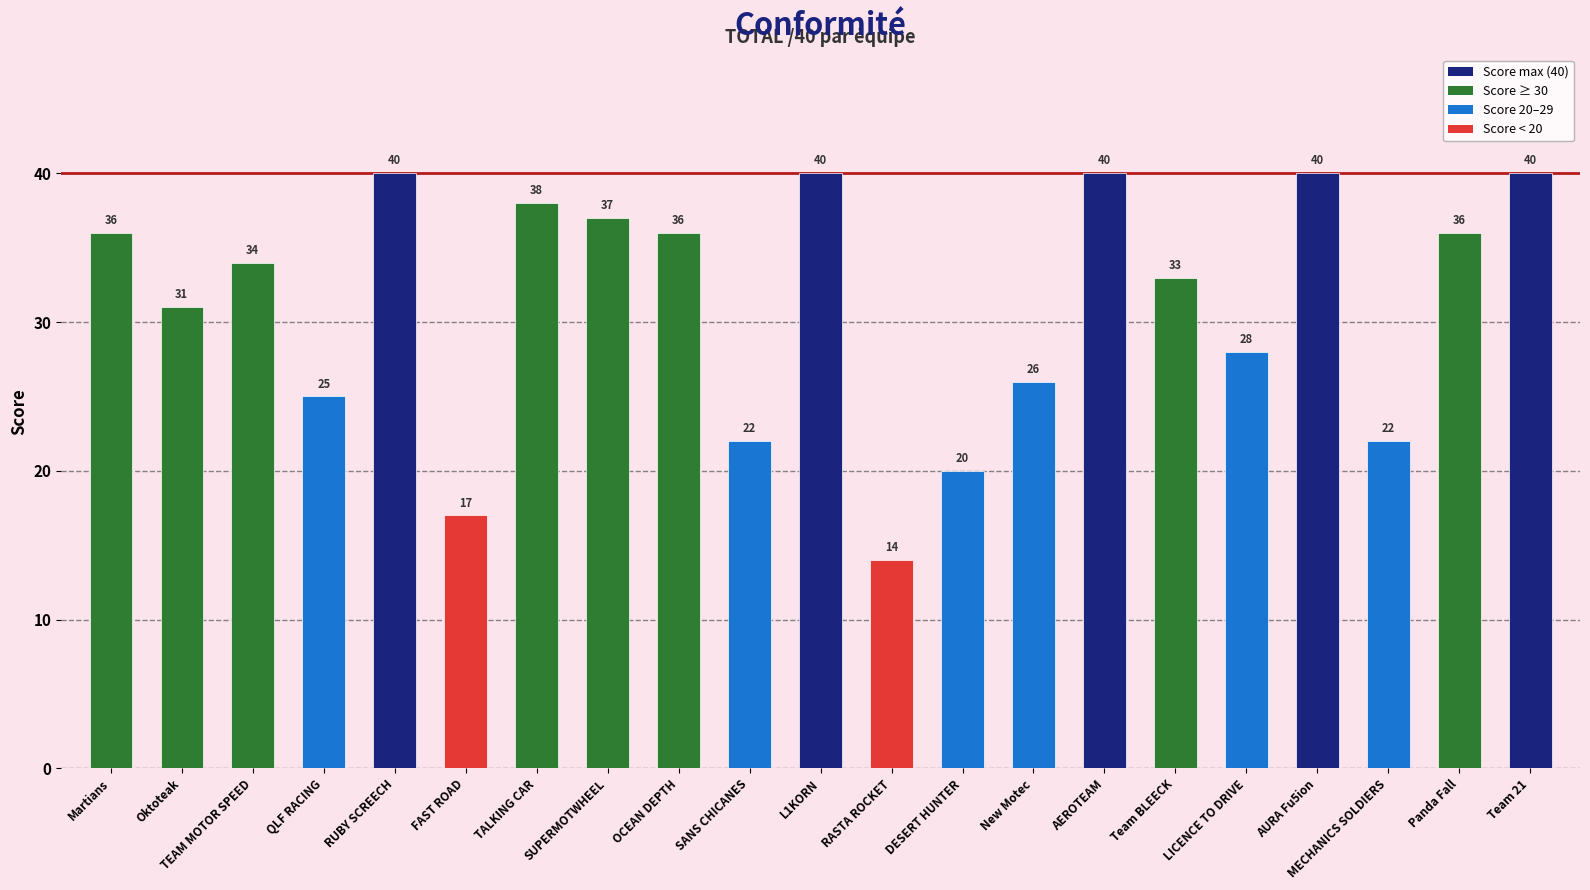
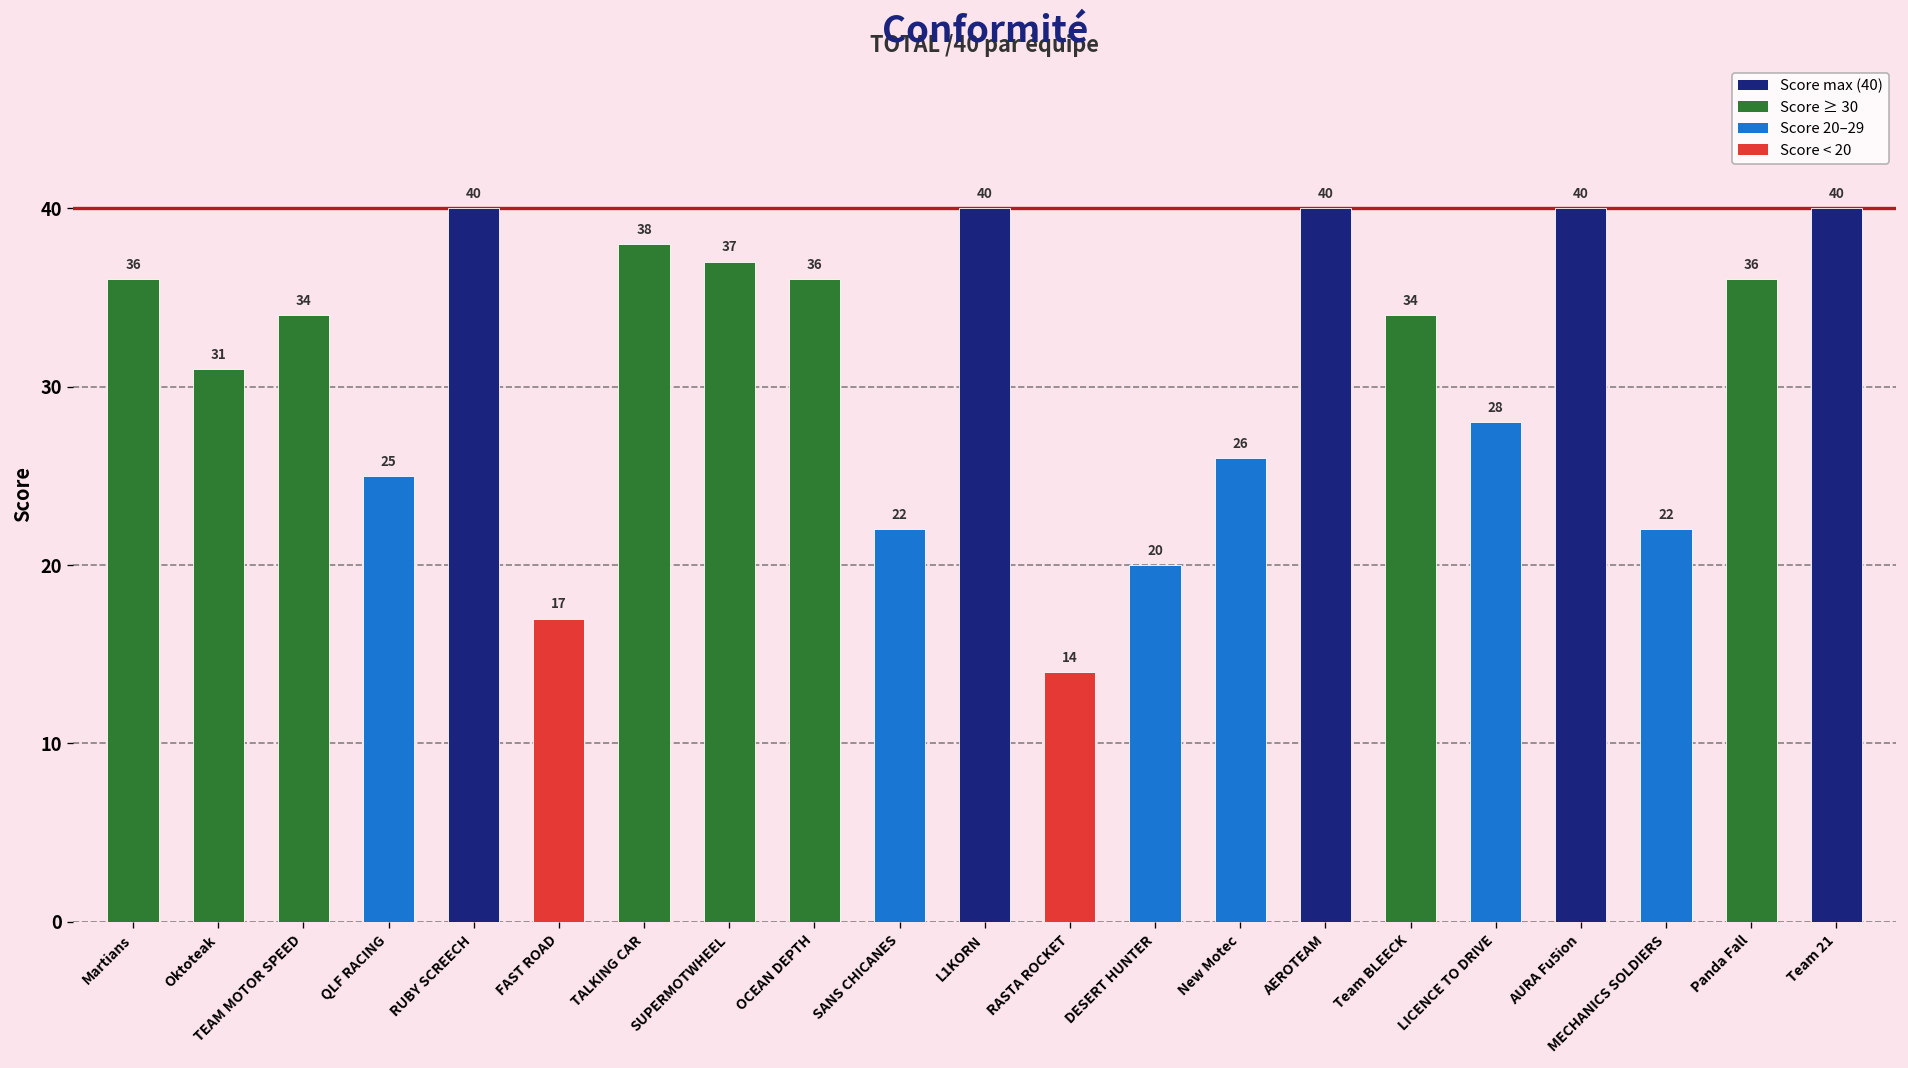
  {
    "Martians": 36,
    "Oktoteak": 31,
    "TEAM MOTOR SPEED": 34,
    "QLF RACING": 25,
    "RUBY SCREECH": 40,
    "FAST ROAD": 17,
    "TALKING CAR": 38,
    "SUPERMOTWHEEL": 37,
    "OCEAN DEPTH": 36,
    "SANS CHICANES": 22,
    "L1KORN": 40,
    "RASTA ROCKET": 14,
    "DESERT HUNTER": 20,
    "New Motec": 26,
    "AEROTEAM": 40,
-   "Team BLEECK": 33,
+   "Team BLEECK": 34,
    "LICENCE TO DRIVE": 28,
    "AURA Fu5ion": 40,
    "MECHANICS SOLDIERS": 22,
    "Panda Fall": 36,
    "Team 21": 40
  }
